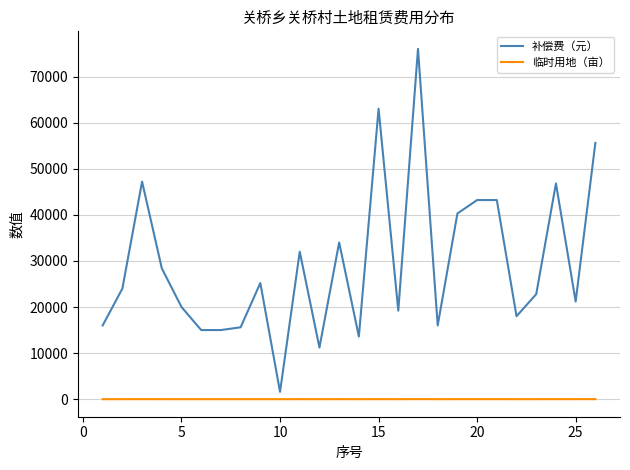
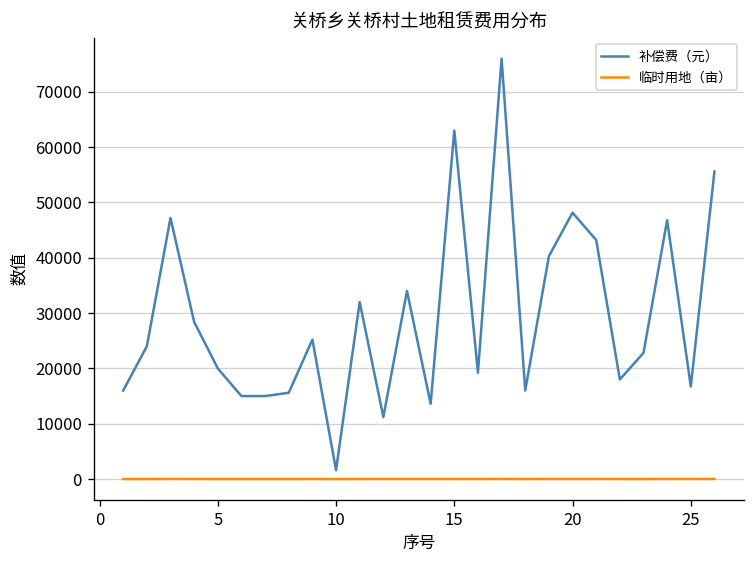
  {
    "补偿费（元）": {
      "5": 20000,
      "10": 2000,
      "15": 63000,
-     "20": 43000,
-     "25": 21000
+     "20": 48000,
+     "25": 17000
    },
    "临时用地（亩）": {
      "5": 0,
      "10": 0,
      "15": 0,
      "20": 0,
      "25": 0
    }
  }
